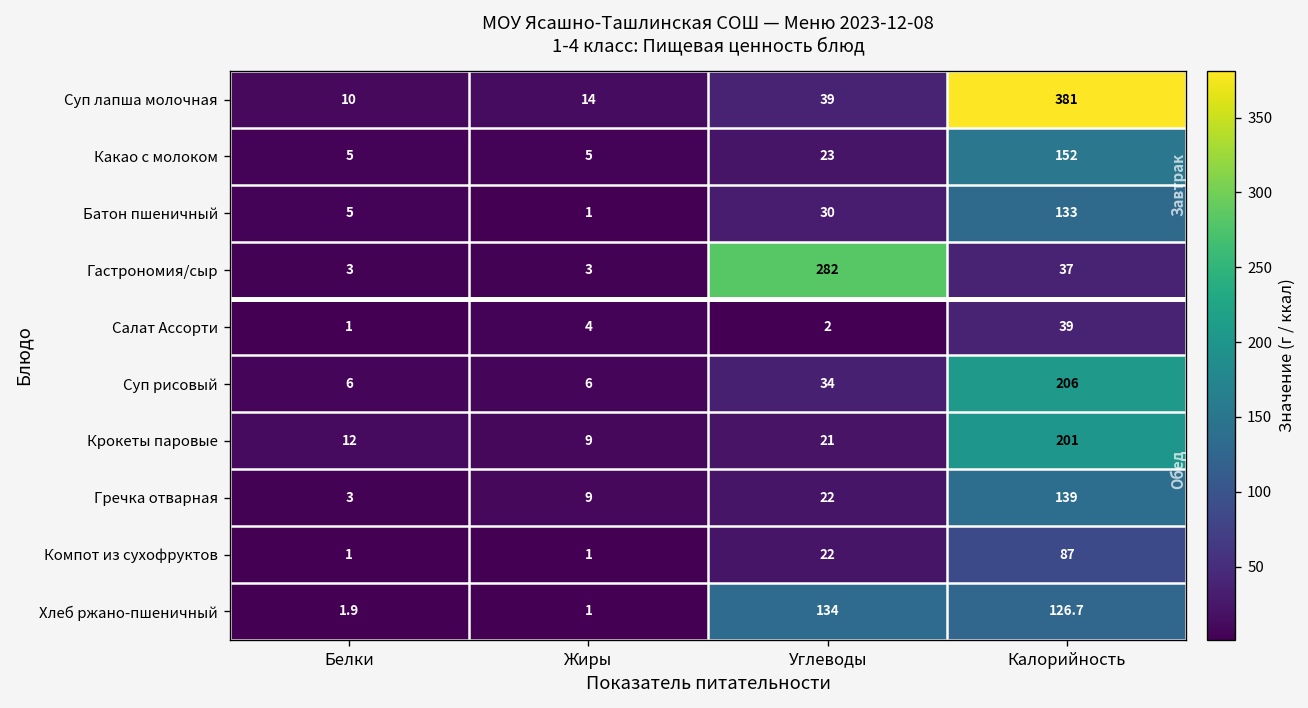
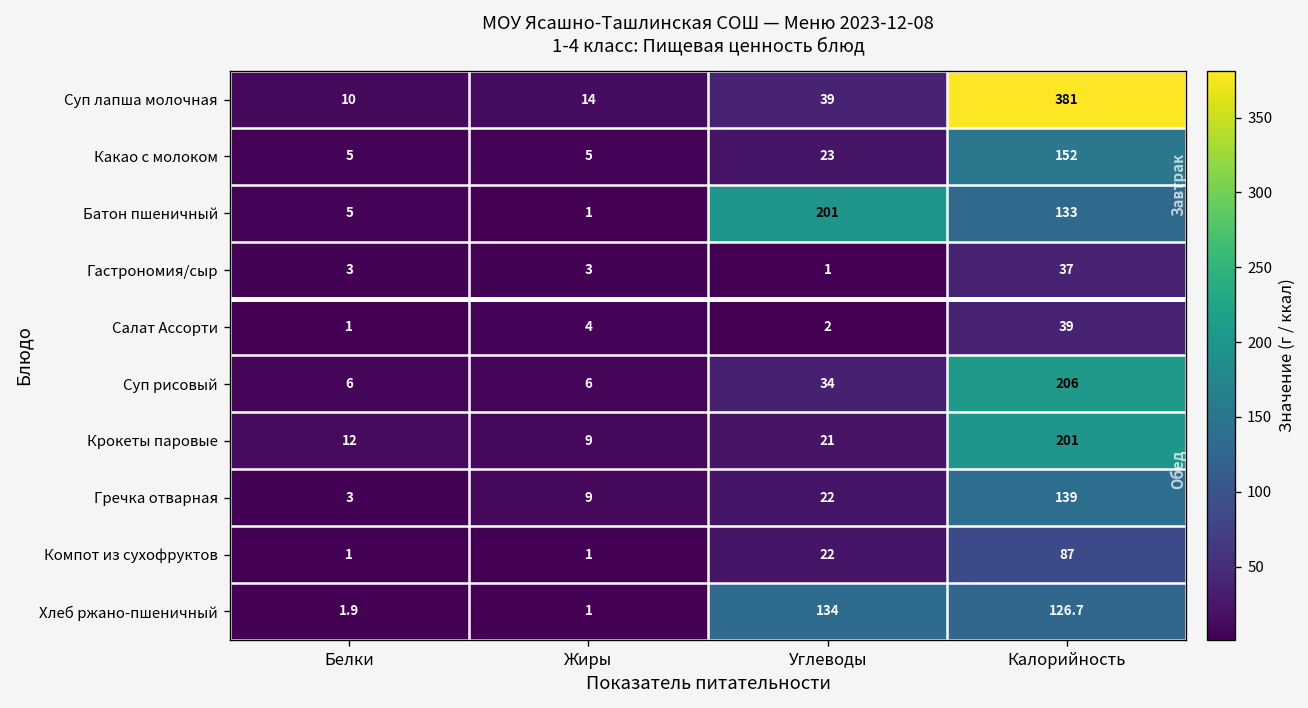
  {
    "Суп лапша молочная": {
      "Белки": 10,
      "Жиры": 14,
      "Углеводы": 39,
      "Калорийность": 381
    },
    "Какао с молоком": {
      "Белки": 5,
      "Жиры": 5,
      "Углеводы": 23
    },
    "Батон пшеничный": {
      "Белки": 5,
      "Жиры": 1,
-     "Углеводы": 30,
+     "Углеводы": 201,
      "Калорийность": 133
    },
    "Гастрономия/сыр": {
      "Белки": 3,
      "Жиры": 3,
-     "Углеводы": 282,
+     "Углеводы": 1,
      "Калорийность": 37
    },
    "Салат Ассорти": {
      "Белки": 1,
      "Жиры": 4,
      "Углеводы": 2,
      "Калорийность": 39
    },
    "Суп рисовый": {
      "Белки": 6,
      "Жиры": 6,
      "Углеводы": 34,
      "Калорийность": 206
    },
    "Крокеты паровые": {
      "Белки": 12,
      "Жиры": 9,
      "Углеводы": 21
    },
    "Гречка отварная": {
      "Белки": 3,
      "Жиры": 9,
      "Углеводы": 22
    },
    "Компот из сухофруктов": {
      "Белки": 1,
      "Жиры": 1,
      "Углеводы": 22,
      "Калорийность": 87
    },
    "Хлеб ржано-пшеничный": {
      "Белки": 1.9,
      "Жиры": 1,
      "Углеводы": 134,
      "Калорийность": 126.7
    }
  }
